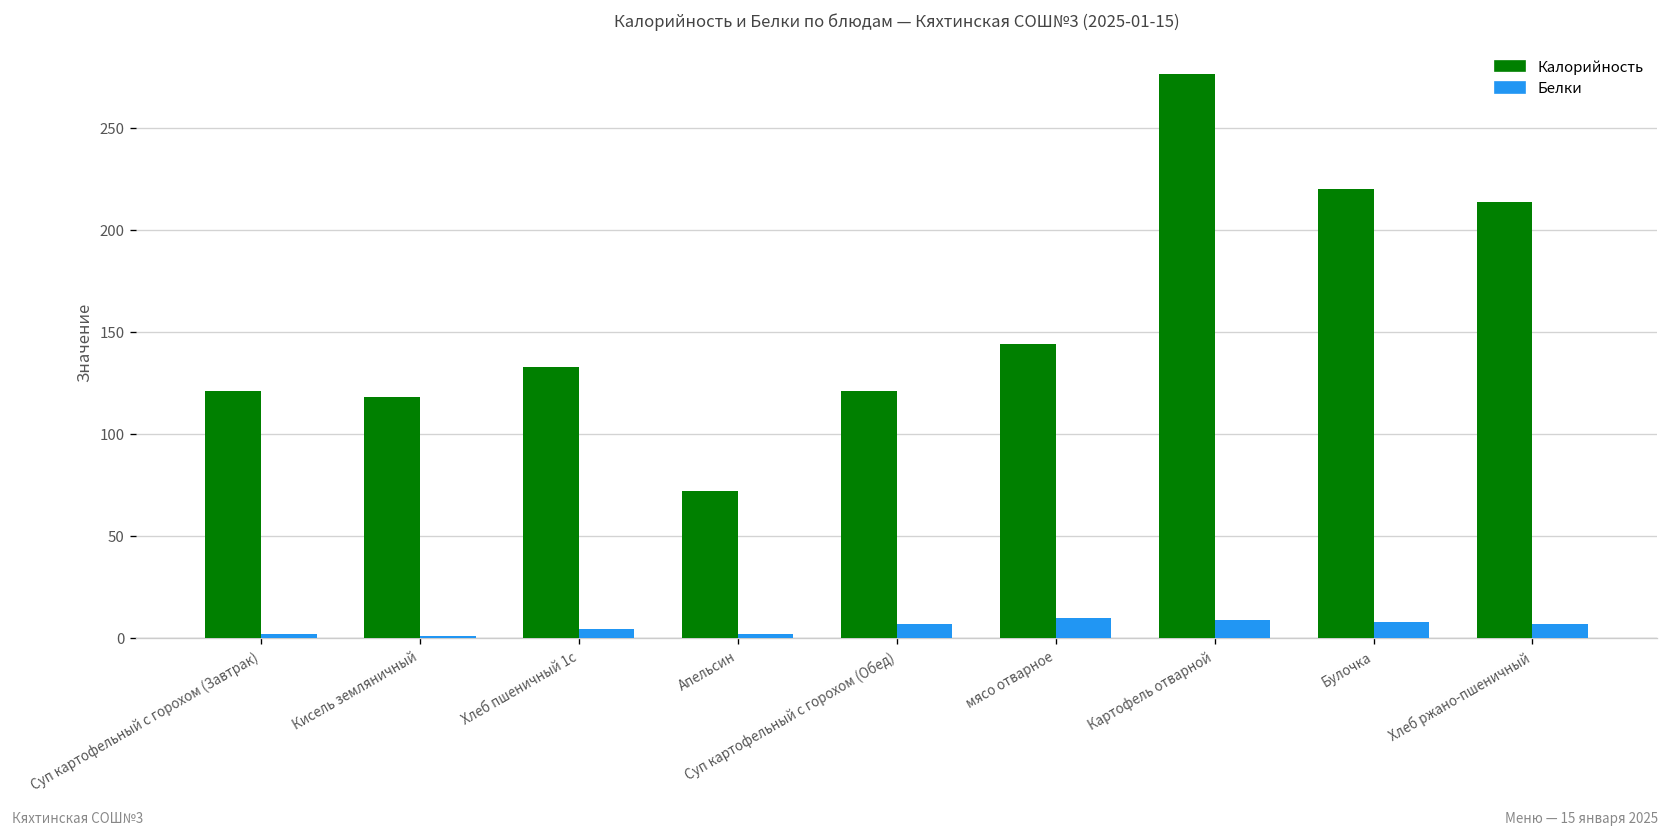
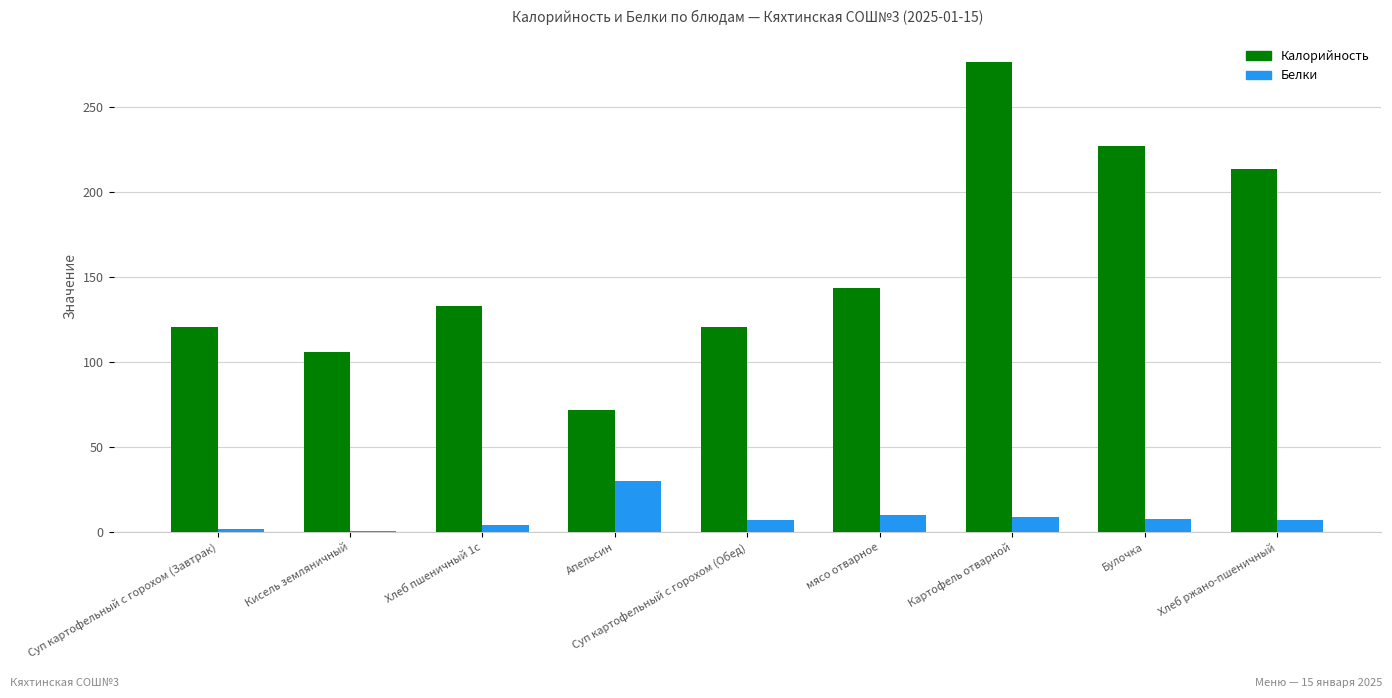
  {
    "Калорийность": {
      "Суп картофельный с горохом (Завтрак)": 121,
-     "Кисель земляничный": 118,
+     "Кисель земляничный": 106,
      "Хлеб пшеничный 1с": 133,
      "Апельсин": 72,
      "Суп картофельный с горохом (Обед)": 121,
      "мясо отварное": 144,
      "Картофель отварной": 277,
-     "Булочка": 220,
+     "Булочка": 227,
      "Хлеб ржано-пшеничный": 214
    },
    "Белки": {
      "Суп картофельный с горохом (Завтрак)": 2,
      "Хлеб пшеничный 1с": 5,
-     "Апельсин": 2,
+     "Апельсин": 30,
      "Суп картофельный с горохом (Обед)": 7,
      "мясо отварное": 10,
      "Картофель отварной": 9,
      "Булочка": 8,
      "Хлеб ржано-пшеничный": 7
    }
  }
